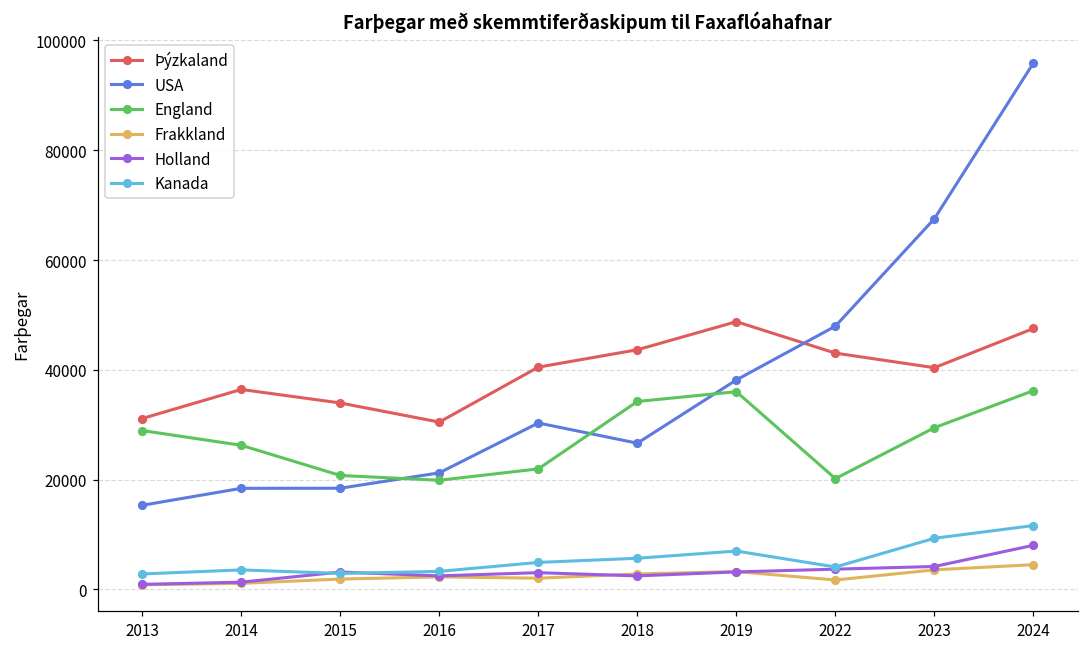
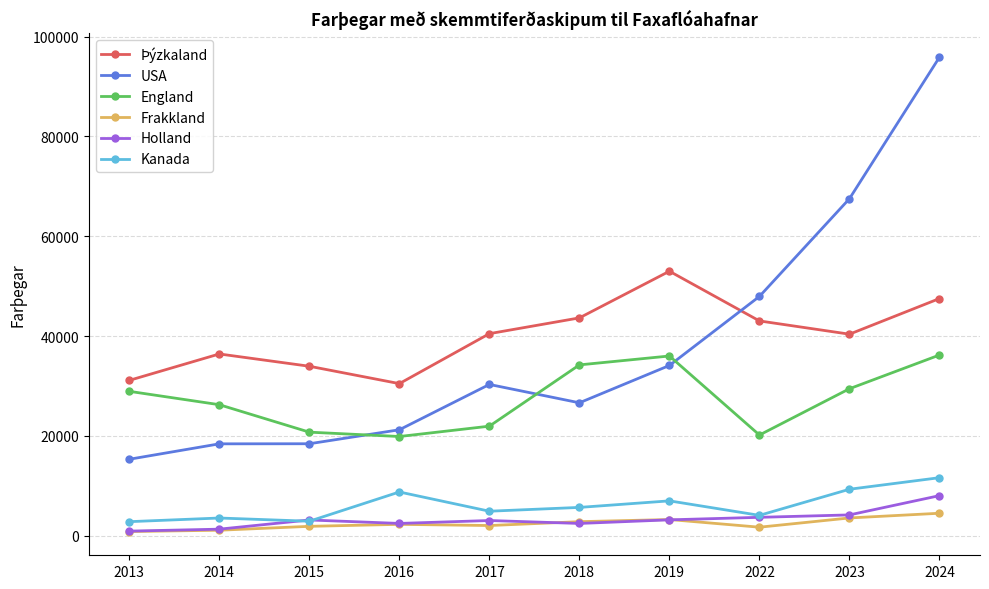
  {
    "Þýzkaland": {
      "2013": 31000,
      "2014": 36000,
      "2015": 34000,
      "2016": 30000,
      "2017": 40000,
      "2018": 44000,
-     "2019": 49000,
+     "2019": 53000,
      "2022": 43000,
      "2023": 40000,
      "2024": 48000
    },
    "USA": {
      "2013": 15000,
      "2014": 18000,
      "2015": 18000,
      "2016": 21000,
      "2017": 30000,
      "2018": 27000,
-     "2019": 38000,
+     "2019": 34000,
      "2022": 48000,
      "2023": 68000,
      "2024": 96000
    },
    "England": {
      "2013": 29000,
      "2014": 26000,
      "2015": 21000,
      "2016": 20000,
      "2017": 22000,
      "2018": 34000,
      "2019": 36000,
      "2022": 20000,
      "2023": 29000,
      "2024": 36000
    },
    "Frakkland": {
      "2015": 2000,
      "2017": 2000,
      "2022": 2000,
      "2023": 4000,
      "2024": 5000
    },
    "Holland": {
      "2017": 3000,
      "2023": 4000,
      "2024": 8000
    },
    "Kanada": {
      "2013": 3000,
      "2014": 4000,
-     "2016": 3000,
+     "2016": 9000,
      "2017": 5000,
      "2018": 6000,
      "2019": 7000,
      "2023": 9000,
      "2024": 12000
    }
  }
